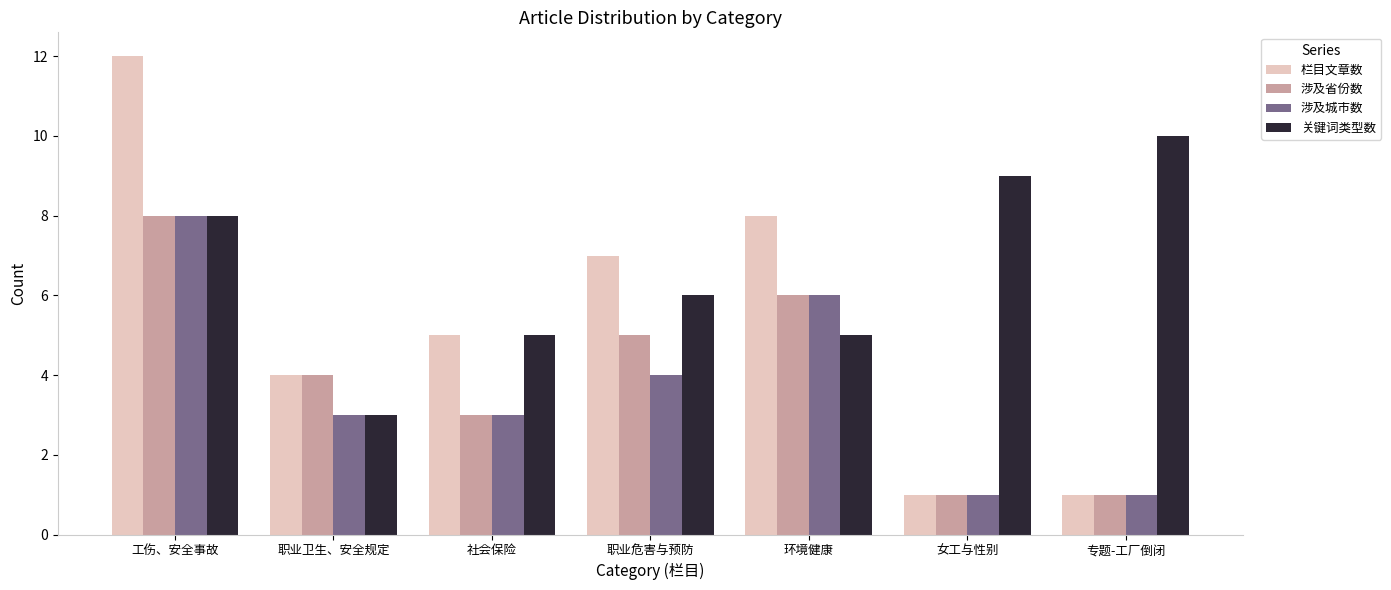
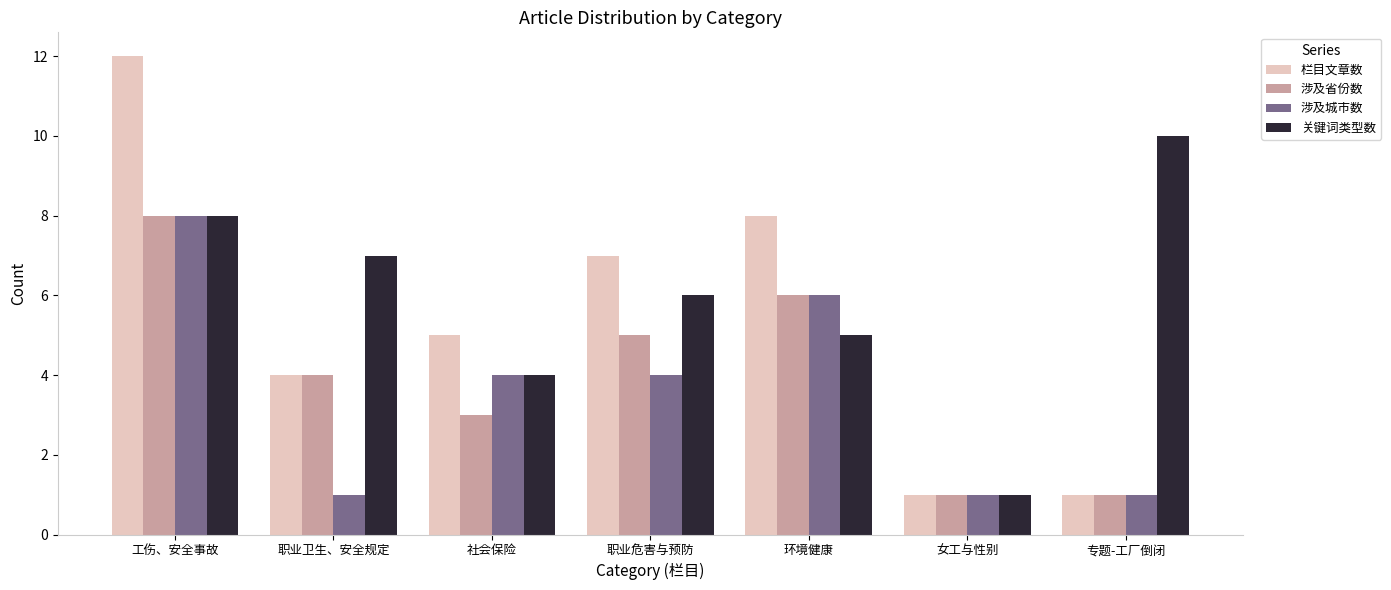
  {
    "涉及城市数": {
      "工伤、安全事故": 8,
-     "职业卫生、安全规定": 3,
-     "社会保险": 3,
+     "职业卫生、安全规定": 1,
+     "社会保险": 4,
      "职业危害与预防": 4,
      "环境健康": 6,
      "女工与性别": 1,
      "专题-工厂倒闭": 1
    },
    "关键词类型数": {
      "工伤、安全事故": 8,
-     "职业卫生、安全规定": 3,
-     "社会保险": 5,
+     "职业卫生、安全规定": 7,
+     "社会保险": 4,
      "职业危害与预防": 6,
      "环境健康": 5,
-     "女工与性别": 9,
+     "女工与性别": 1,
      "专题-工厂倒闭": 10
    }
  }
